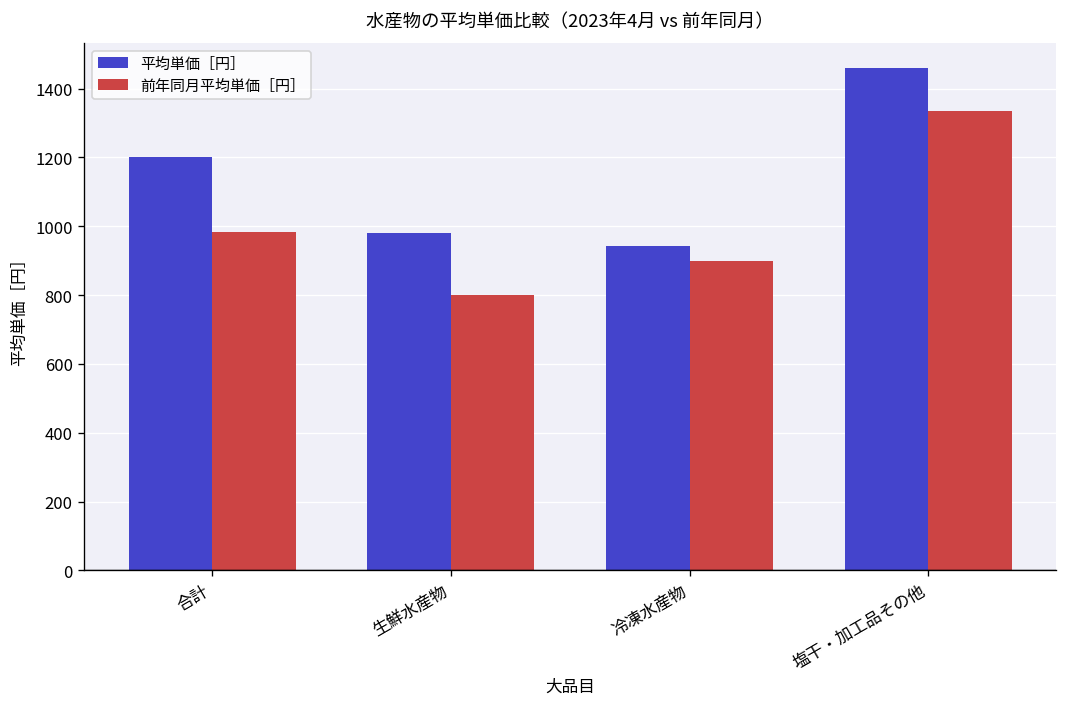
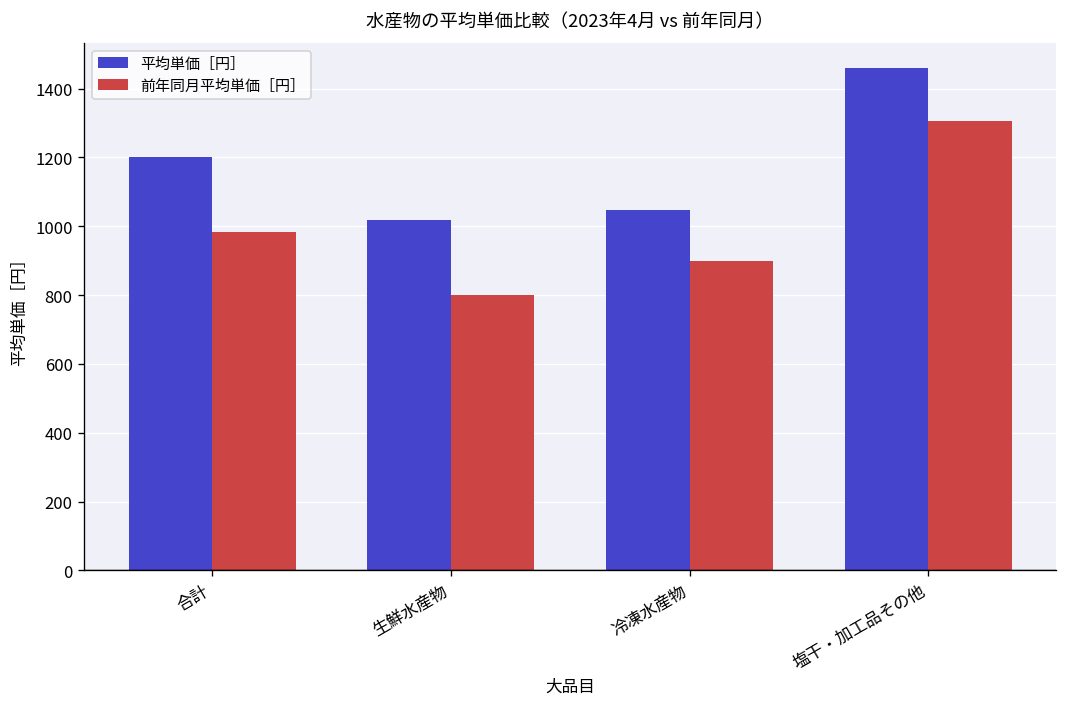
  {
    "平均単価［円］": {
      "合計": 1200,
-     "生鮮水産物": 980,
-     "冷凍水産物": 940,
+     "生鮮水産物": 1020,
+     "冷凍水産物": 1050,
      "塩干・加工品その他": 1460
    },
    "前年同月平均単価［円］": {
      "合計": 980,
      "生鮮水産物": 800,
      "冷凍水産物": 900,
-     "塩干・加工品その他": 1330
+     "塩干・加工品その他": 1310
    }
  }
